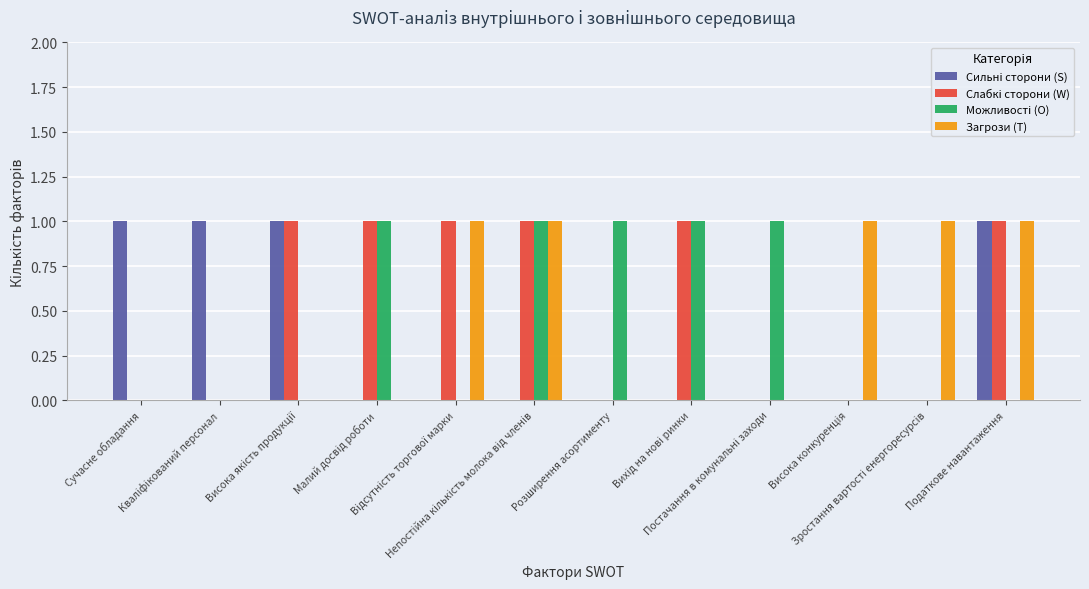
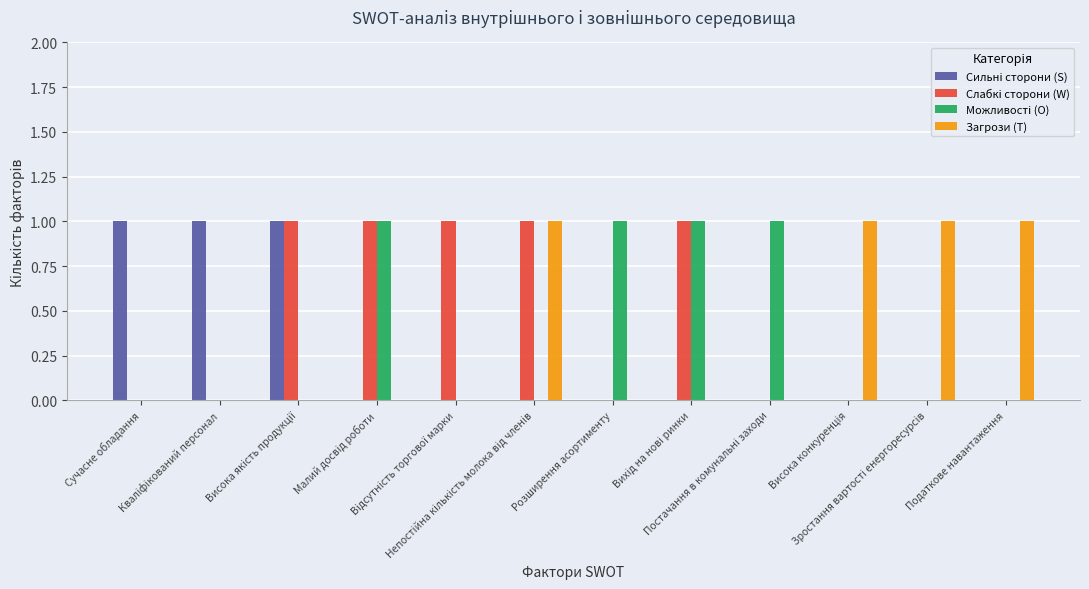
  {
    "Сильні сторони (S)": {
      "Сучасне обладання": 1,
      "Кваліфікований персонал": 1,
      "Висока якість продукції": 1,
      "Малий досвід роботи": 0,
      "Відсутність торгової марки": 0,
      "Непостійна кількість молока від членів": 0,
      "Розширення асортименту": 0,
      "Вихід на нові ринки": 0,
      "Постачання в комунальні заходи": 0,
      "Висока конкуренція": 0,
      "Зростання вартості енергоресурсів": 0,
-     "Податкове навантаження": 1
+     "Податкове навантаження": 0
    },
    "Слабкі сторони (W)": {
      "Сучасне обладання": 0,
      "Кваліфікований персонал": 0,
      "Висока якість продукції": 1,
      "Малий досвід роботи": 1,
      "Відсутність торгової марки": 1,
      "Непостійна кількість молока від членів": 1,
      "Розширення асортименту": 0,
      "Вихід на нові ринки": 1,
      "Постачання в комунальні заходи": 0,
      "Висока конкуренція": 0,
      "Зростання вартості енергоресурсів": 0,
-     "Податкове навантаження": 1
+     "Податкове навантаження": 0
    },
    "Можливості (O)": {
      "Сучасне обладання": 0,
      "Кваліфікований персонал": 0,
      "Висока якість продукції": 0,
      "Малий досвід роботи": 1,
      "Відсутність торгової марки": 0,
-     "Непостійна кількість молока від членів": 1,
+     "Непостійна кількість молока від членів": 0,
      "Розширення асортименту": 1,
      "Вихід на нові ринки": 1,
      "Постачання в комунальні заходи": 1,
      "Висока конкуренція": 0,
      "Зростання вартості енергоресурсів": 0,
      "Податкове навантаження": 0
    },
    "Загрози (T)": {
      "Сучасне обладання": 0,
      "Кваліфікований персонал": 0,
      "Висока якість продукції": 0,
      "Малий досвід роботи": 0,
-     "Відсутність торгової марки": 1,
+     "Відсутність торгової марки": 0,
      "Непостійна кількість молока від членів": 1,
      "Розширення асортименту": 0,
      "Вихід на нові ринки": 0,
      "Постачання в комунальні заходи": 0,
      "Висока конкуренція": 1,
      "Зростання вартості енергоресурсів": 1,
      "Податкове навантаження": 1
    }
  }
